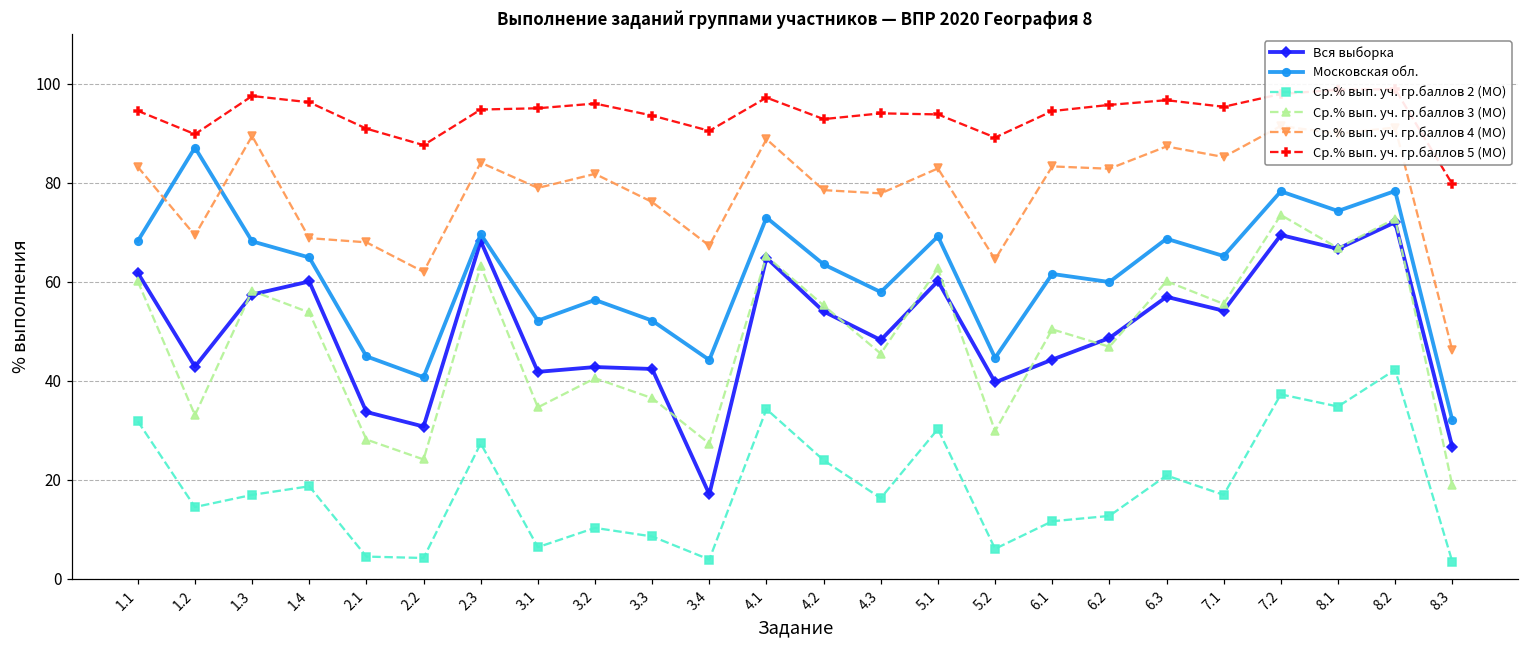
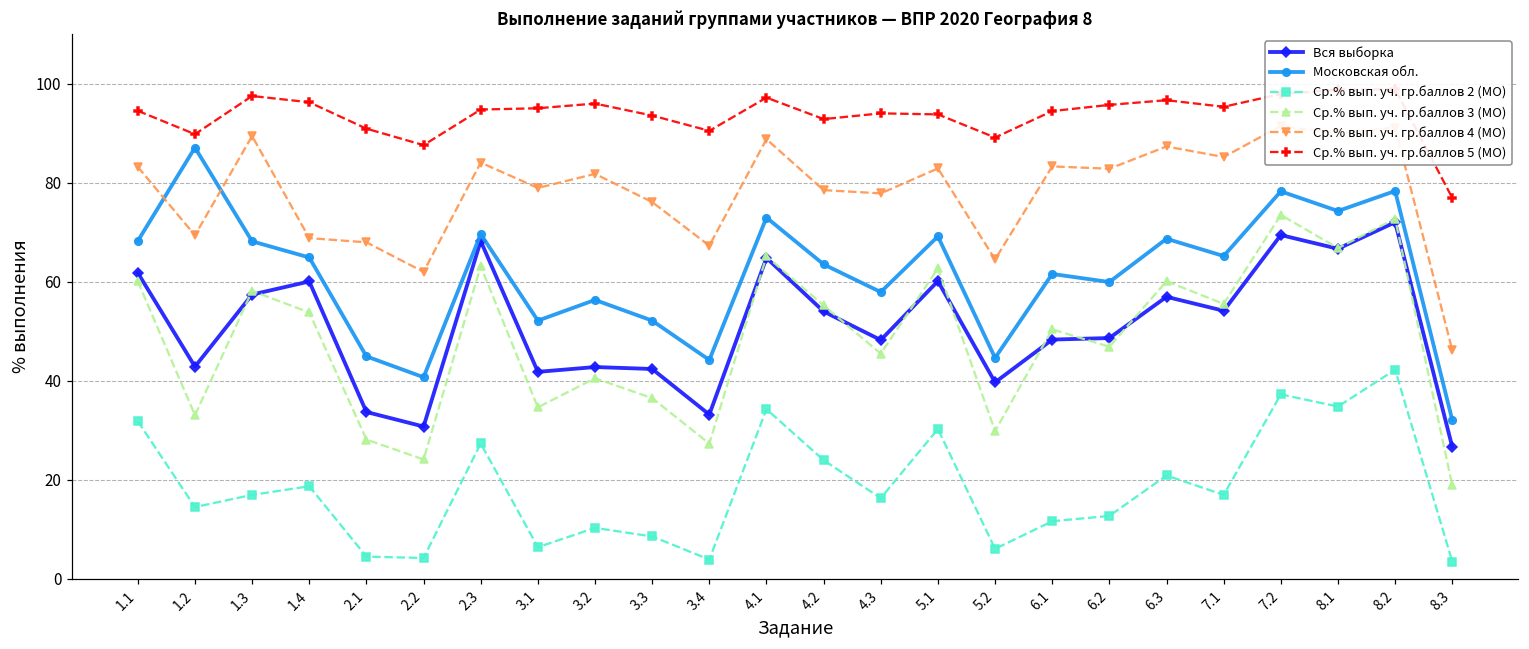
  {
    "Вся выборка": {
      "1.1": 62,
      "1.2": 43,
      "1.3": 57,
      "1.4": 60,
      "2.1": 34,
      "2.2": 31,
      "2.3": 68,
      "3.1": 42,
      "3.2": 43,
      "3.3": 42,
-     "3.4": 17,
+     "3.4": 33,
      "4.2": 54,
      "4.3": 48,
      "5.1": 60,
      "5.2": 40,
-     "6.1": 44,
+     "6.1": 48,
      "6.2": 49,
      "6.3": 57,
      "7.1": 54,
      "7.2": 69,
      "8.2": 72,
      "8.3": 27
    },
    "Московская обл.": {
      "1.1": 68,
      "1.2": 87,
      "1.3": 68,
      "1.4": 65,
      "2.1": 45,
      "2.2": 41,
      "2.3": 70,
      "3.1": 52,
      "3.2": 56,
      "3.3": 52,
      "3.4": 44,
      "4.1": 73,
      "4.2": 64,
      "4.3": 58,
      "5.1": 69,
      "5.2": 45,
      "6.1": 62,
      "6.2": 60,
      "6.3": 69,
      "7.1": 65,
      "7.2": 78,
      "8.1": 74,
      "8.2": 78,
      "8.3": 32
    },
    "Ср.% вып. уч. гр.баллов 2 (МО)": {
      "1.1": 32,
      "1.2": 15,
      "1.3": 17,
      "1.4": 19,
      "2.1": 5,
      "2.2": 4,
      "2.3": 27,
      "3.1": 6,
      "3.2": 10,
      "3.3": 9,
      "3.4": 4,
      "4.1": 34,
      "4.2": 24,
      "4.3": 16,
      "5.1": 30,
      "5.2": 6,
      "6.1": 12,
      "6.2": 13,
      "6.3": 21,
      "7.1": 17,
      "7.2": 37,
      "8.1": 35,
      "8.2": 42,
      "8.3": 3
    },
    "Ср.% вып. уч. гр.баллов 3 (МО)": {
      "1.1": 60,
      "1.2": 33,
      "1.3": 58,
      "1.4": 54,
      "2.1": 28,
      "2.2": 24,
      "2.3": 63,
      "3.1": 35,
      "3.2": 41,
      "3.3": 37,
      "3.4": 27,
      "4.2": 55,
      "4.3": 46,
      "5.1": 63,
      "5.2": 30,
      "6.1": 50,
      "6.2": 47,
      "6.3": 60,
      "7.1": 56,
      "7.2": 74,
      "8.2": 73,
      "8.3": 19
    },
    "Ср.% вып. уч. гр.баллов 4 (МО)": {
      "1.1": 83,
      "1.2": 69,
      "1.3": 89,
      "1.4": 69,
      "2.1": 68,
      "2.2": 62,
      "2.3": 84,
      "3.1": 79,
      "3.2": 82,
      "3.3": 76,
      "3.4": 67,
      "4.1": 89,
      "4.2": 79,
      "4.3": 78,
      "5.1": 83,
      "5.2": 65,
      "6.1": 83,
      "6.2": 83,
      "6.3": 87,
      "7.1": 85,
      "8.3": 46
    },
    "Ср.% вып. уч. гр.баллов 5 (МО)": {
      "1.1": 95,
      "1.2": 90,
      "1.3": 98,
      "1.4": 96,
      "2.1": 91,
      "2.2": 88,
      "2.3": 95,
      "3.1": 95,
      "3.2": 96,
      "3.3": 94,
      "3.4": 91,
      "4.1": 97,
      "4.2": 93,
      "4.3": 94,
      "5.1": 94,
      "5.2": 89,
      "6.1": 95,
      "6.2": 96,
      "6.3": 97,
      "7.1": 95,
-     "8.3": 80
+     "8.3": 77
    }
  }
